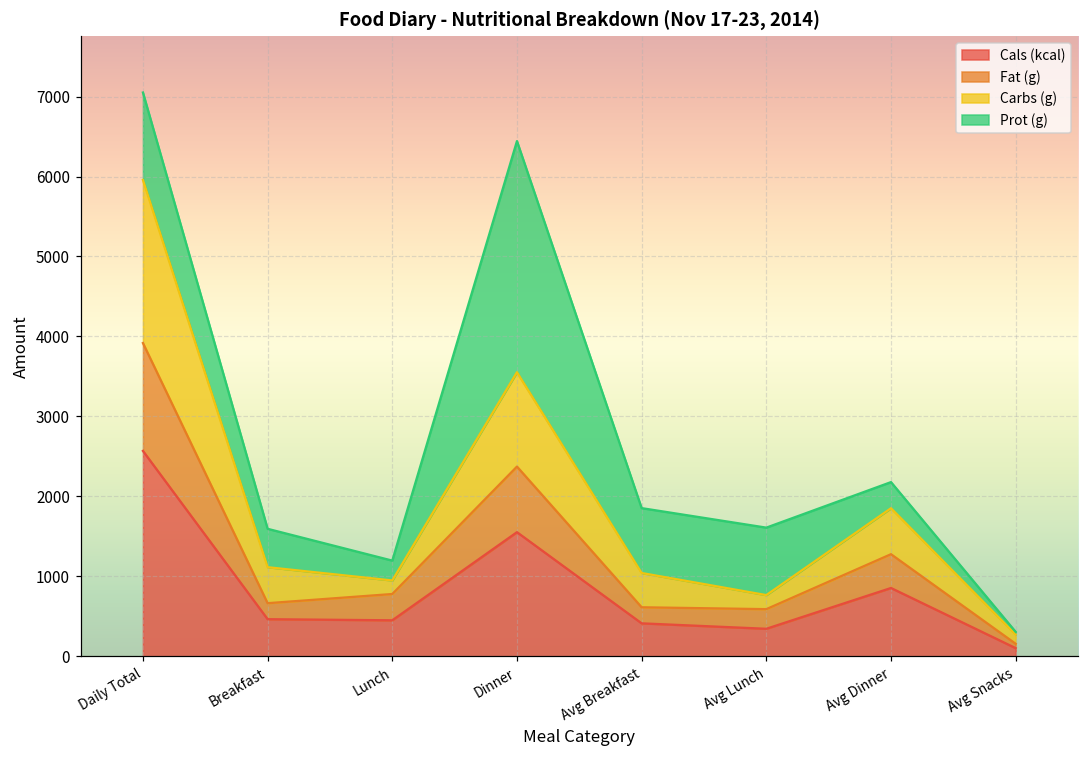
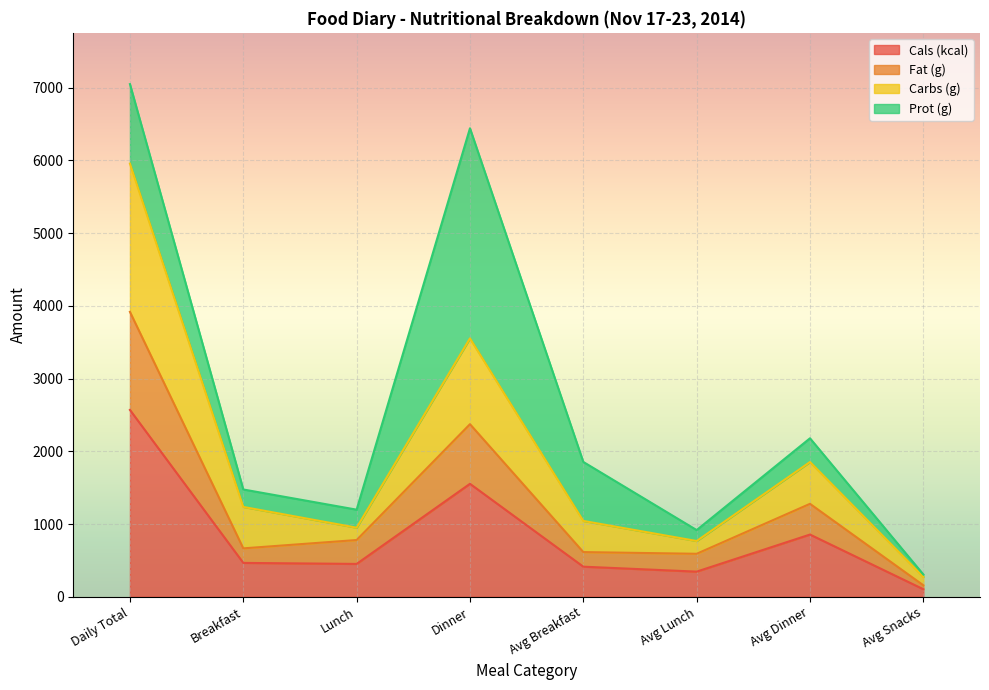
  {
    "Carbs (g)": {
      "Daily Total": 2000,
-     "Breakfast": 500,
+     "Breakfast": 600,
      "Lunch": 200,
      "Dinner": 1200,
      "Avg Breakfast": 400,
      "Avg Lunch": 200,
      "Avg Dinner": 600
    },
    "Prot (g)": {
      "Daily Total": 1100,
-     "Breakfast": 500,
+     "Breakfast": 200,
      "Lunch": 200,
      "Dinner": 2900,
      "Avg Breakfast": 800,
-     "Avg Lunch": 800,
+     "Avg Lunch": 200,
      "Avg Dinner": 300
    }
  }
